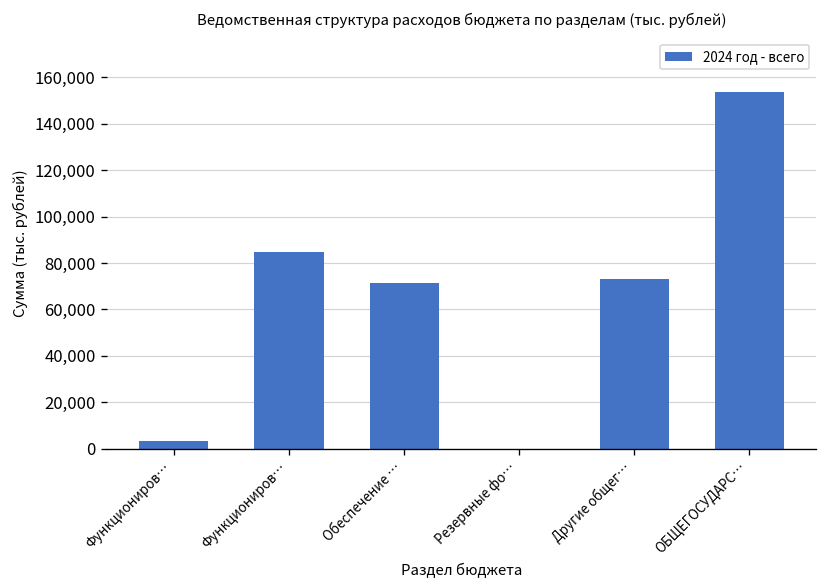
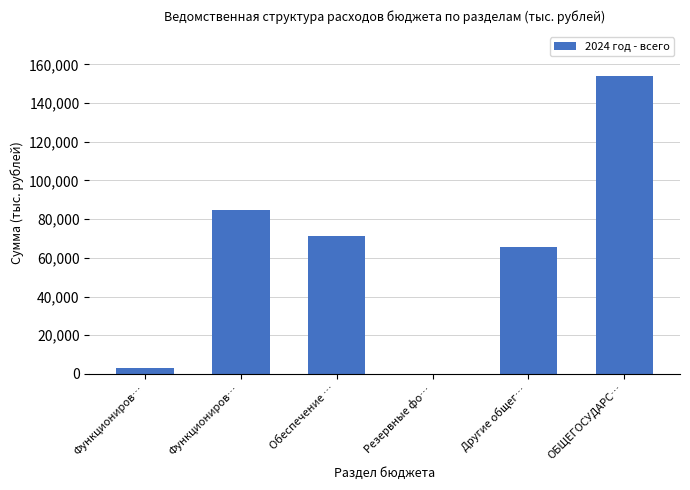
  {
    "Обеспечение …": "71,000",
-   "Другие общег…": "73,000",
+   "Другие общег…": "66,000",
    "ОБЩЕГОСУДАРС…": "154,000"
  }
